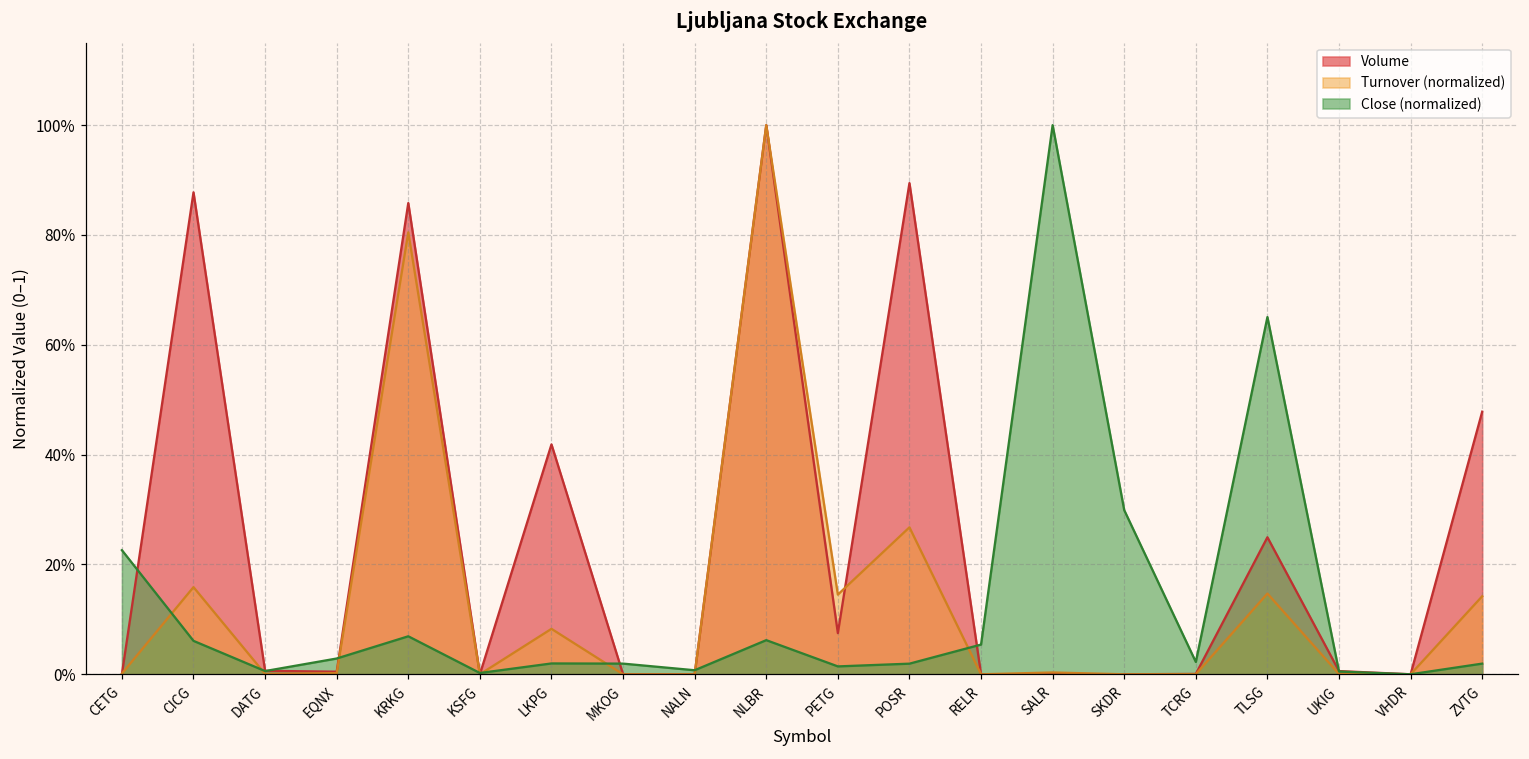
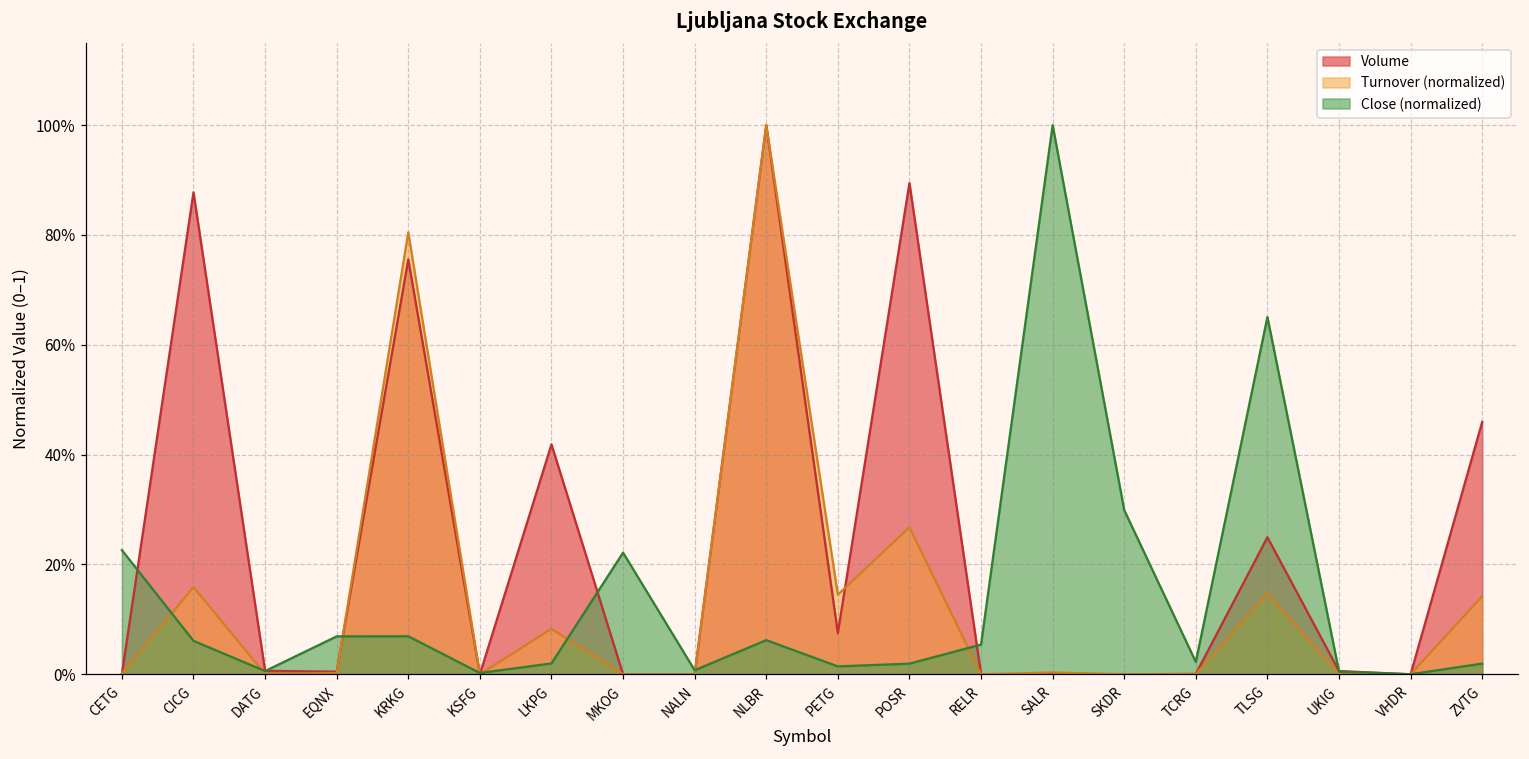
  {
    "Volume": {
      "CICG": "88%",
-     "KRKG": "86%",
+     "KRKG": "76%",
      "LKPG": "42%",
      "PETG": "7%",
      "POSR": "89%",
      "TLSG": "25%",
-     "ZVTG": "48%"
+     "ZVTG": "46%"
    },
    "Turnover (normalized)": {
      "CICG": "16%",
      "DATG": "0%",
      "KRKG": "80%",
      "LKPG": "8%",
      "PETG": "15%",
      "POSR": "27%",
      "TLSG": "15%",
      "ZVTG": "14%"
    },
    "Close (normalized)": {
      "CETG": "23%",
      "CICG": "6%",
-     "EQNX": "3%",
+     "EQNX": "7%",
      "KRKG": "7%",
      "LKPG": "2%",
-     "MKOG": "2%",
+     "MKOG": "22%",
      "NALN": "1%",
      "NLBR": "6%",
      "PETG": "1%",
      "POSR": "2%",
      "RELR": "5%",
      "SALR": "100%",
      "SKDR": "30%",
      "TCRG": "2%",
      "TLSG": "65%",
      "ZVTG": "2%"
    }
  }
